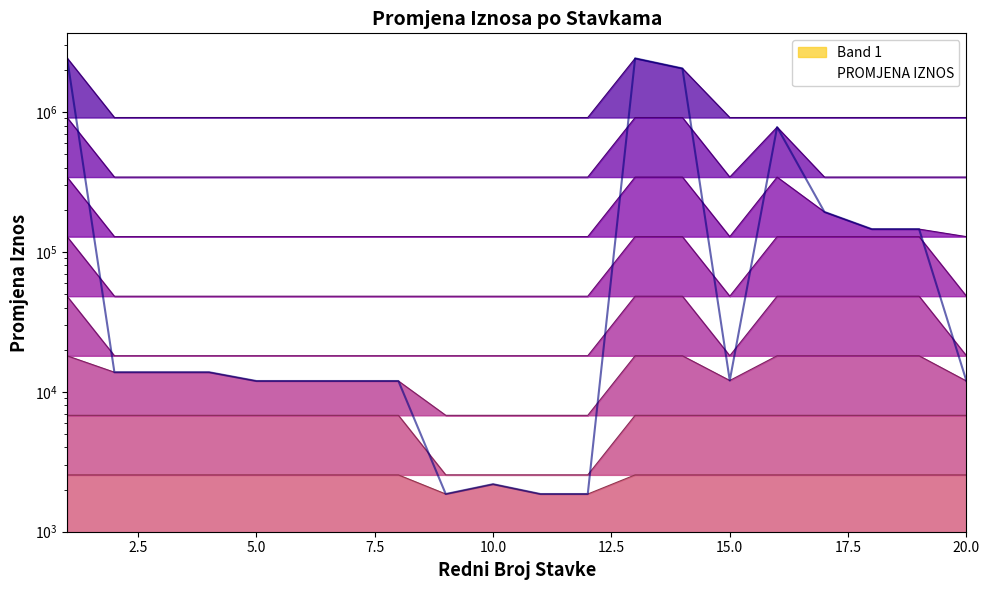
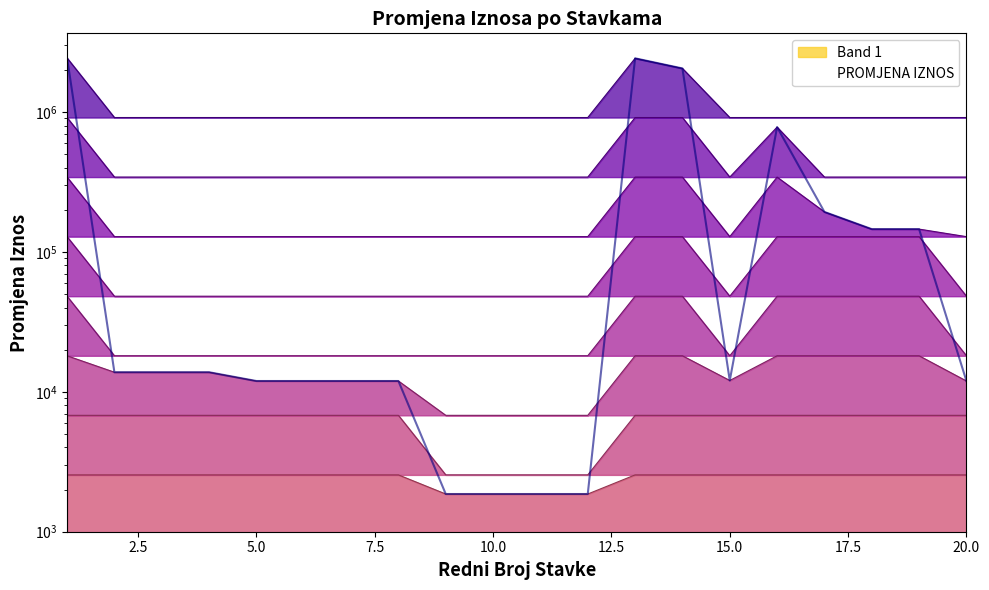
  {
    "PROMJENA IZNOS": {
-     "10.0": 2200
+     "10.0": 1900
    }
  }
